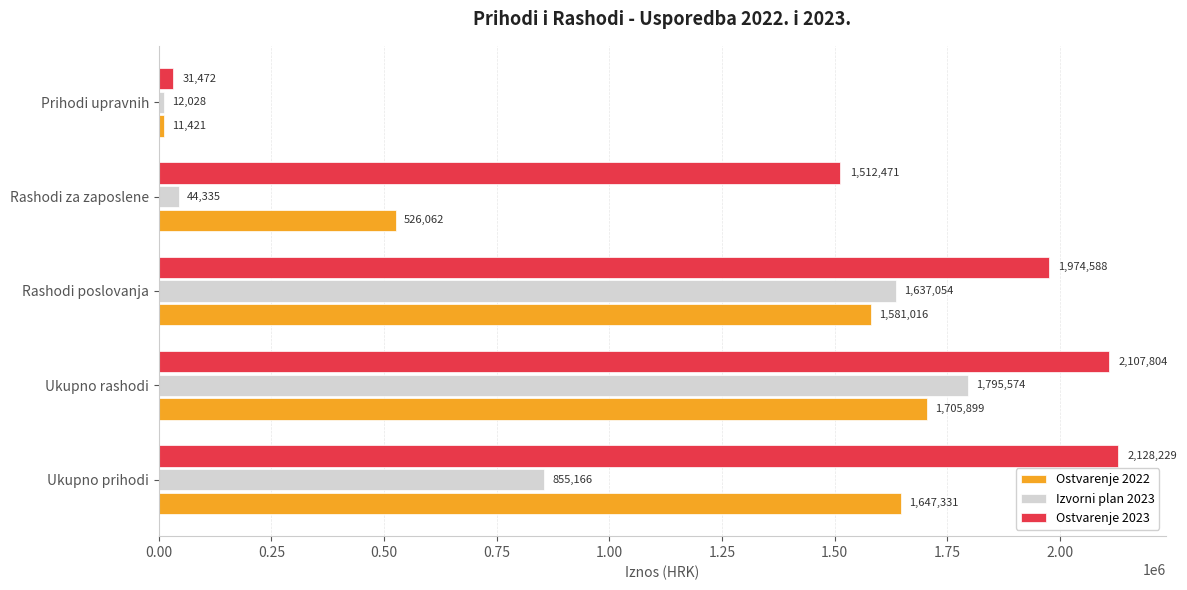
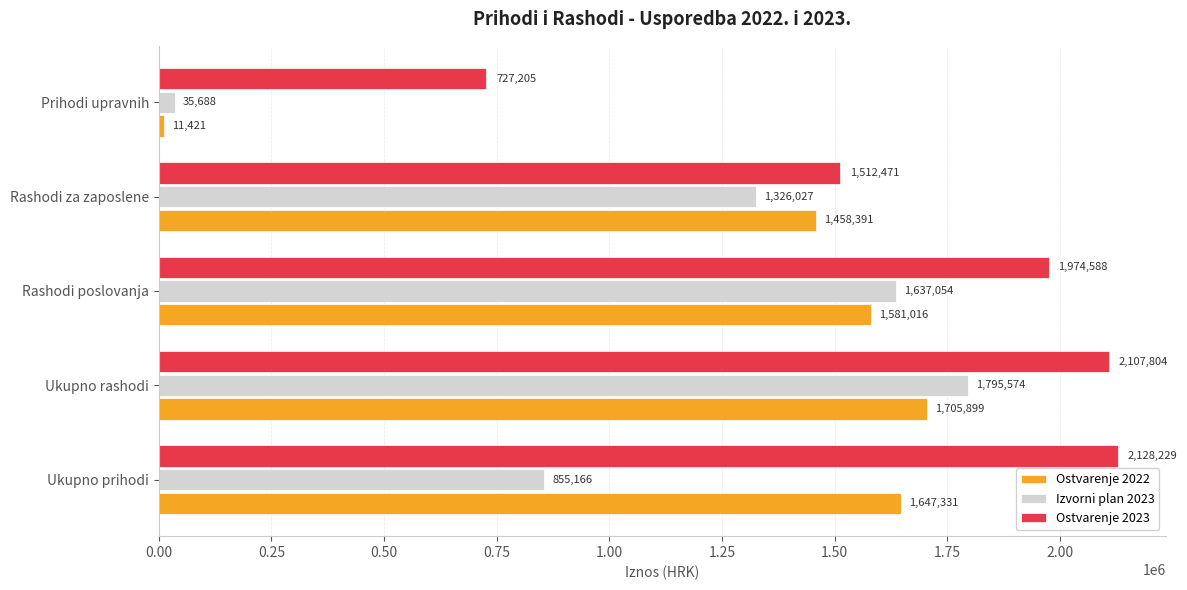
  {
    "Ostvarenje 2022": {
      "Prihodi upravnih": "11,421",
-     "Rashodi za zaposlene": "526,062",
+     "Rashodi za zaposlene": "1,458,391",
      "Rashodi poslovanja": "1,581,016",
      "Ukupno rashodi": "1,705,899",
      "Ukupno prihodi": "1,647,331"
    },
    "Izvorni plan 2023": {
-     "Prihodi upravnih": "12,028",
-     "Rashodi za zaposlene": "44,335",
+     "Prihodi upravnih": "35,688",
+     "Rashodi za zaposlene": "1,326,027",
      "Rashodi poslovanja": "1,637,054",
      "Ukupno rashodi": "1,795,574",
      "Ukupno prihodi": "855,166"
    },
    "Ostvarenje 2023": {
-     "Prihodi upravnih": "31,472",
+     "Prihodi upravnih": "727,205",
      "Rashodi za zaposlene": "1,512,471",
      "Rashodi poslovanja": "1,974,588",
      "Ukupno rashodi": "2,107,804",
      "Ukupno prihodi": "2,128,229"
    }
  }
